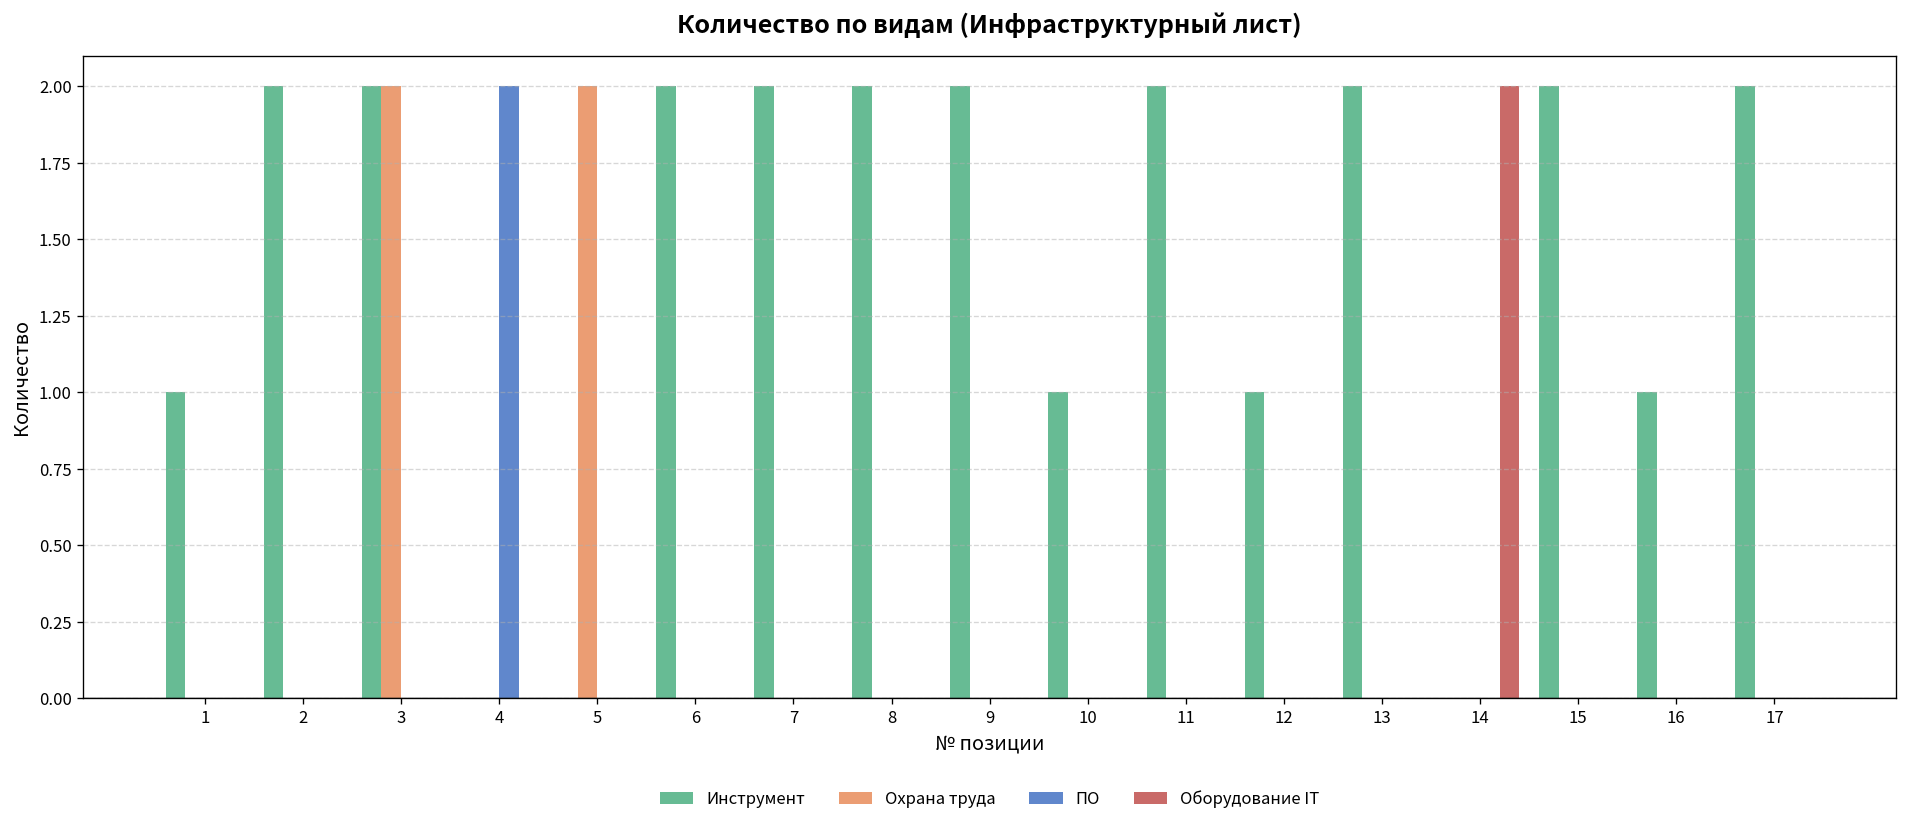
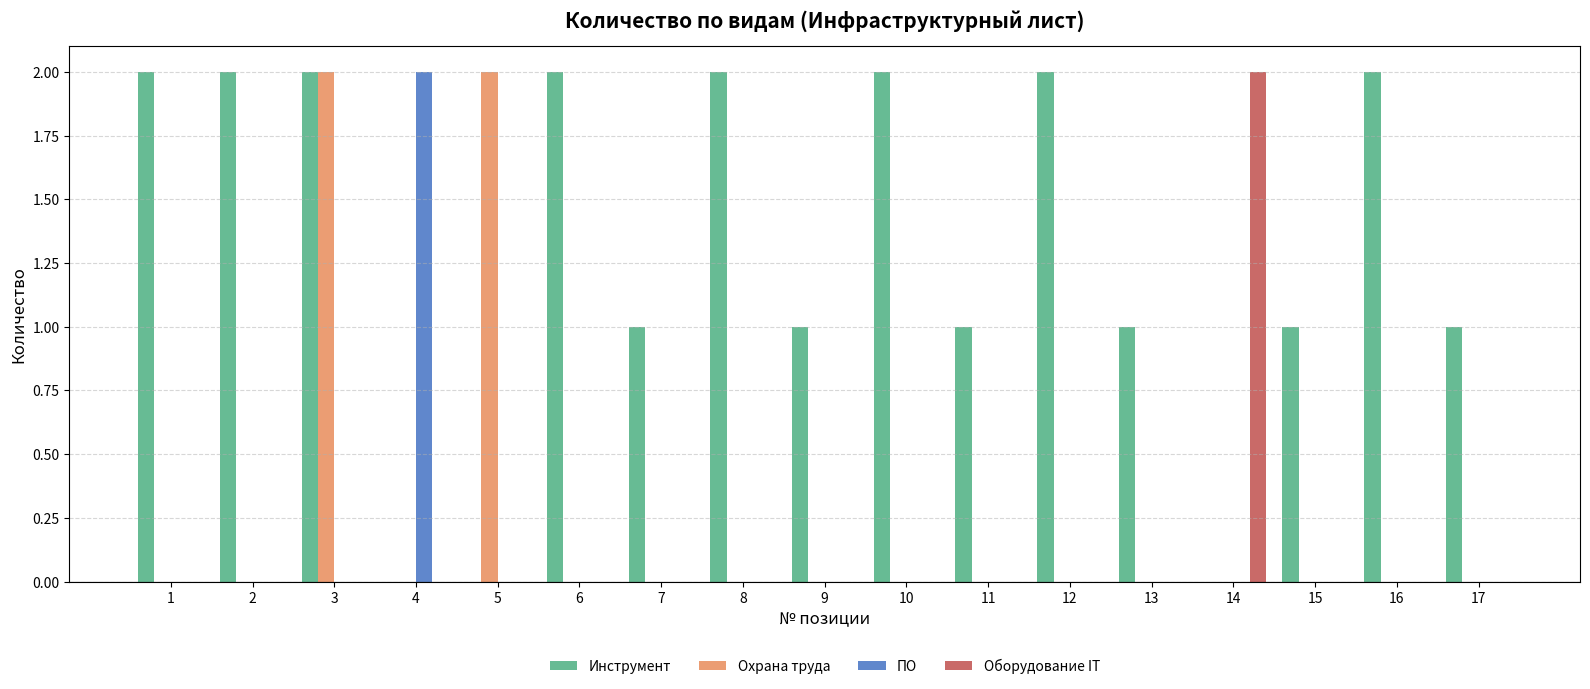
  {
    "Инструмент": {
-     "1": 1,
+     "1": 2,
      "2": 2,
      "3": 2,
      "4": 0,
      "5": 0,
      "6": 2,
-     "7": 2,
+     "7": 1,
      "8": 2,
-     "9": 2,
-     "10": 1,
-     "11": 2,
-     "12": 1,
-     "13": 2,
+     "9": 1,
+     "10": 2,
+     "11": 1,
+     "12": 2,
+     "13": 1,
      "14": 0,
-     "15": 2,
-     "16": 1,
-     "17": 2
+     "15": 1,
+     "16": 2,
+     "17": 1
    },
    "Охрана труда": {
      "1": 0,
      "2": 0,
      "3": 2,
      "4": 0,
      "5": 2,
      "6": 0,
      "7": 0,
      "8": 0,
      "9": 0,
      "10": 0,
      "11": 0,
      "12": 0,
      "13": 0,
      "14": 0,
      "15": 0,
      "16": 0,
      "17": 0
    },
    "ПО": {
      "1": 0,
      "2": 0,
      "3": 0,
      "4": 2,
      "5": 0,
      "6": 0,
      "7": 0,
      "8": 0,
      "9": 0,
      "10": 0,
      "11": 0,
      "12": 0,
      "13": 0,
      "14": 0,
      "15": 0,
      "16": 0,
      "17": 0
    },
    "Оборудование IT": {
      "1": 0,
      "2": 0,
      "3": 0,
      "4": 0,
      "5": 0,
      "6": 0,
      "7": 0,
      "8": 0,
      "9": 0,
      "10": 0,
      "11": 0,
      "12": 0,
      "13": 0,
      "14": 2,
      "15": 0,
      "16": 0,
      "17": 0
    }
  }
